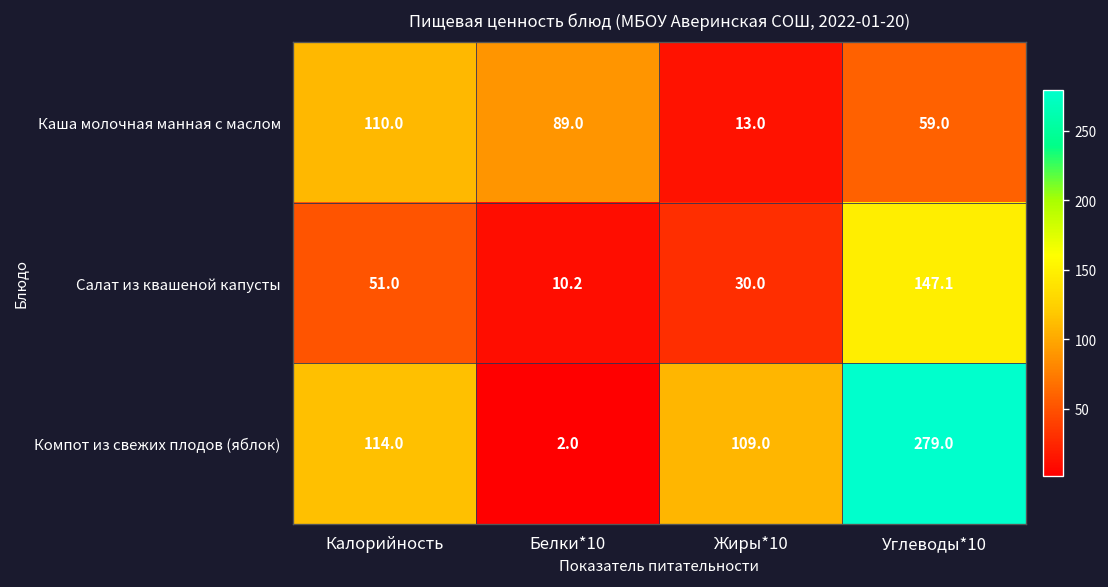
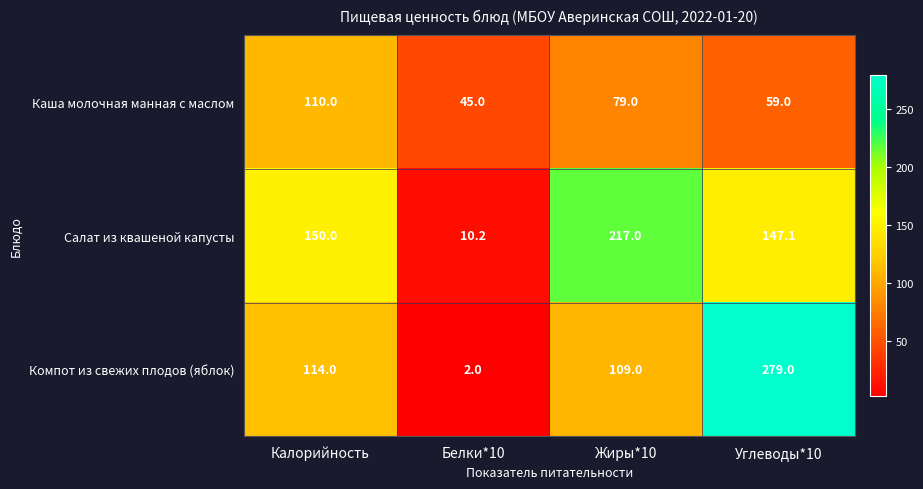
  {
    "Каша молочная манная с маслом": {
      "Калорийность": 110.0,
-     "Белки*10": 89.0,
-     "Жиры*10": 13.0,
+     "Белки*10": 45.0,
+     "Жиры*10": 79.0,
      "Углеводы*10": 59.0
    },
    "Салат из квашеной капусты": {
-     "Калорийность": 51.0,
+     "Калорийность": 150.0,
      "Белки*10": 10.2,
-     "Жиры*10": 30.0,
+     "Жиры*10": 217.0,
      "Углеводы*10": 147.1
    },
    "Компот из свежих плодов (яблок)": {
      "Калорийность": 114.0,
      "Белки*10": 2.0,
      "Жиры*10": 109.0,
      "Углеводы*10": 279.0
    }
  }
